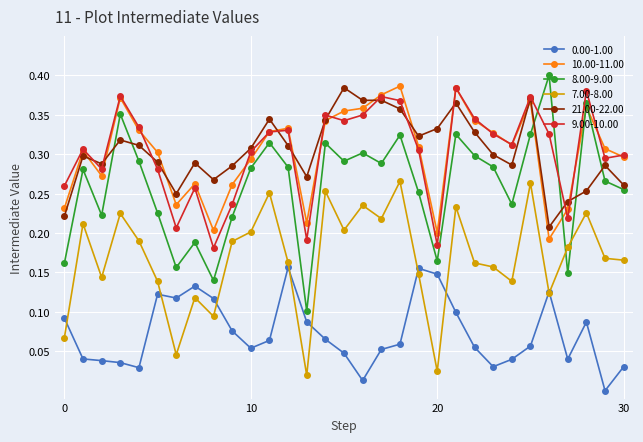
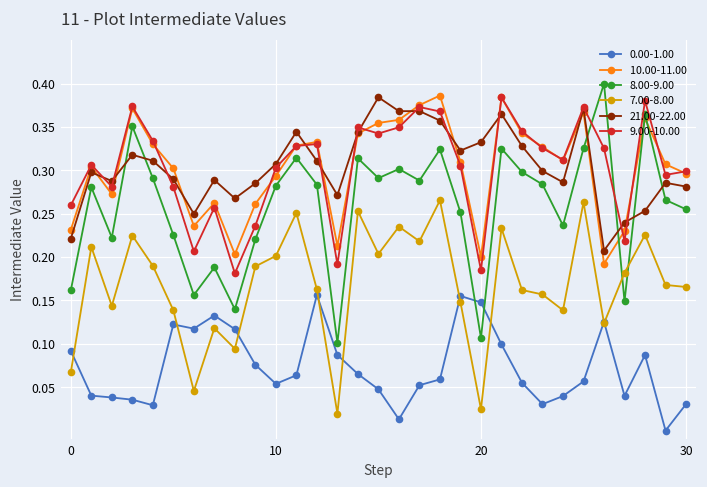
  {
    "0.00-1.00": {
      "0": 0.09,
      "10": 0.05,
      "20": 0.15,
      "30": 0.03
    },
    "8.00-9.00": {
      "0": 0.16,
      "10": 0.28,
-     "20": 0.16,
+     "20": 0.11,
      "30": 0.26
    },
    "21.00-22.00": {
      "0": 0.22,
      "10": 0.31,
      "20": 0.33,
-     "30": 0.26
+     "30": 0.28
    },
    "9.00-10.00": {
      "0": 0.26,
      "10": 0.30,
      "20": 0.18
    }
  }
